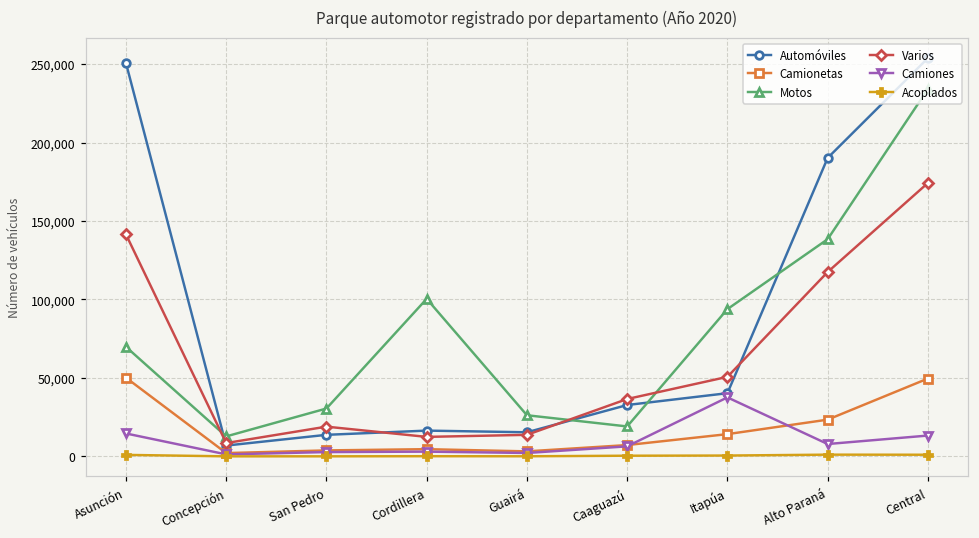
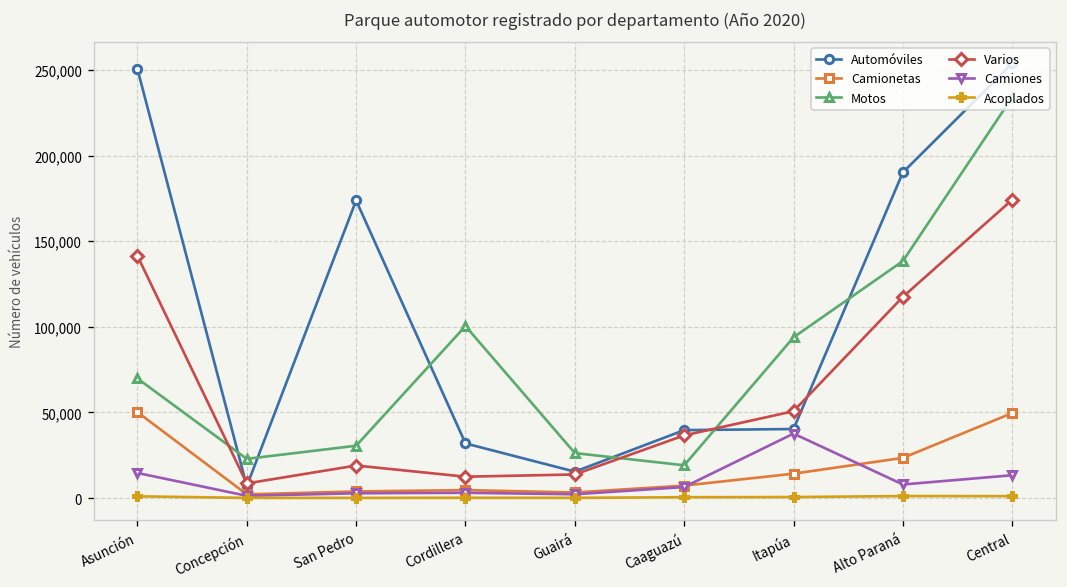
  {
    "Automóviles": {
      "Asunción": "251,000",
-     "San Pedro": "14,000",
-     "Cordillera": "16,000",
-     "Caaguazú": "33,000",
+     "San Pedro": "174,000",
+     "Cordillera": "32,000",
+     "Caaguazú": "40,000",
      "Itapúa": "40,000",
      "Alto Paraná": "190,000"
    },
    "Motos": {
      "Asunción": "70,000",
-     "Concepción": "13,000",
+     "Concepción": "23,000",
      "San Pedro": "31,000",
      "Cordillera": "100,000",
      "Guairá": "26,000",
      "Caaguazú": "19,000",
      "Itapúa": "94,000",
      "Alto Paraná": "138,000"
    },
    "Camiones": {
      "Asunción": "15,000",
      "Itapúa": "38,000",
      "Alto Paraná": "8,000",
      "Central": "13,000"
    }
  }
